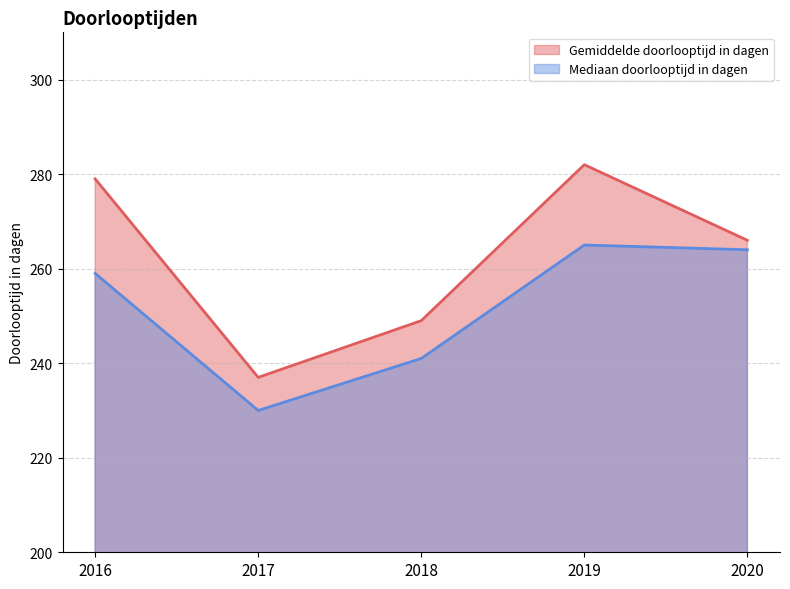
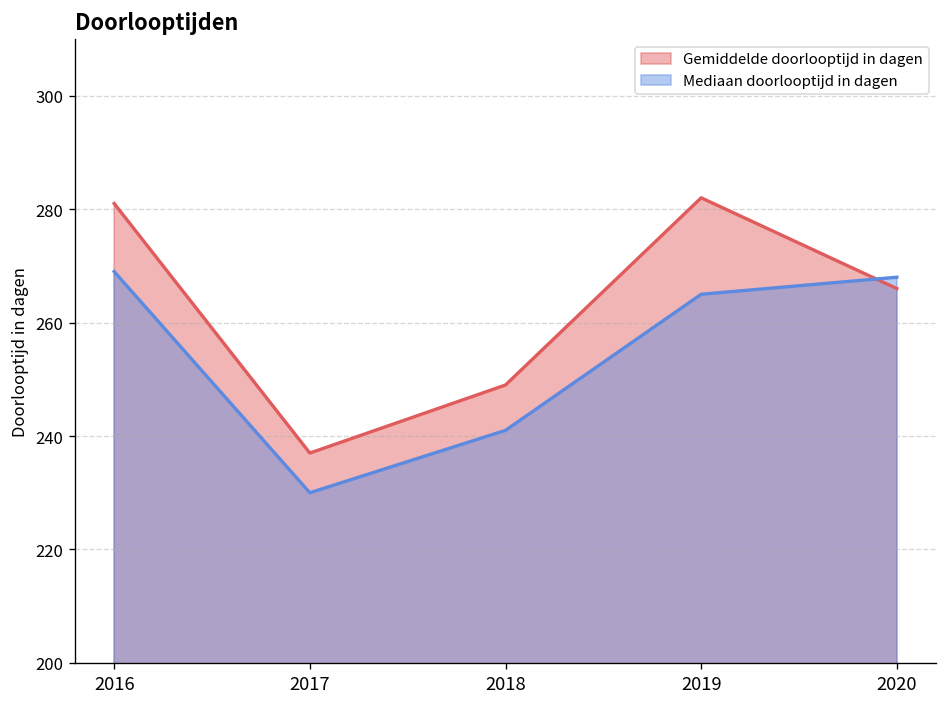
  {
    "Gemiddelde doorlooptijd in dagen": {
-     "2016": 279,
+     "2016": 281,
      "2017": 237,
      "2018": 249,
      "2019": 282,
      "2020": 266
    },
    "Mediaan doorlooptijd in dagen": {
-     "2016": 259,
+     "2016": 269,
      "2017": 230,
      "2018": 241,
      "2019": 265,
-     "2020": 264
+     "2020": 268
    }
  }
